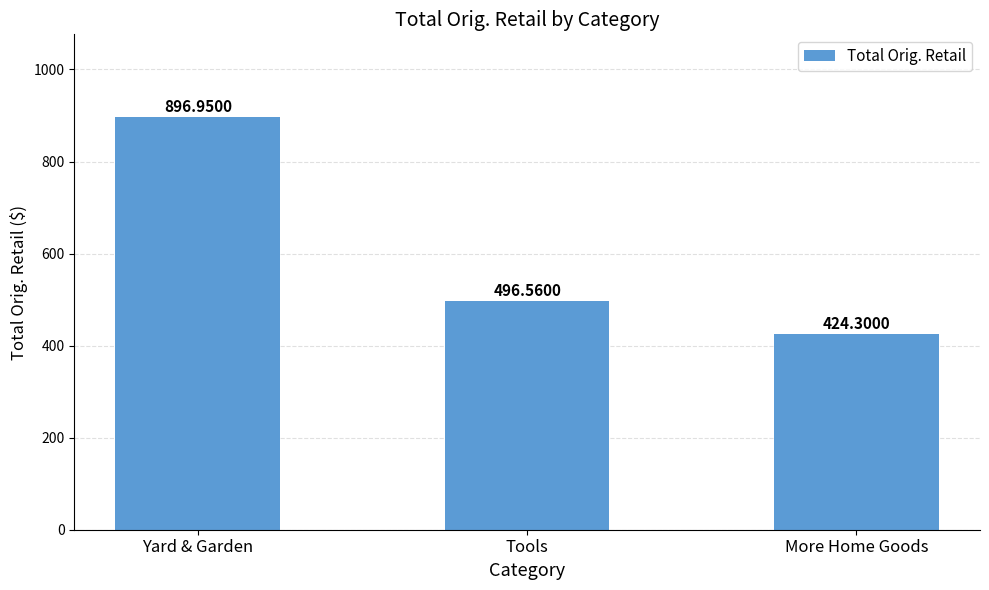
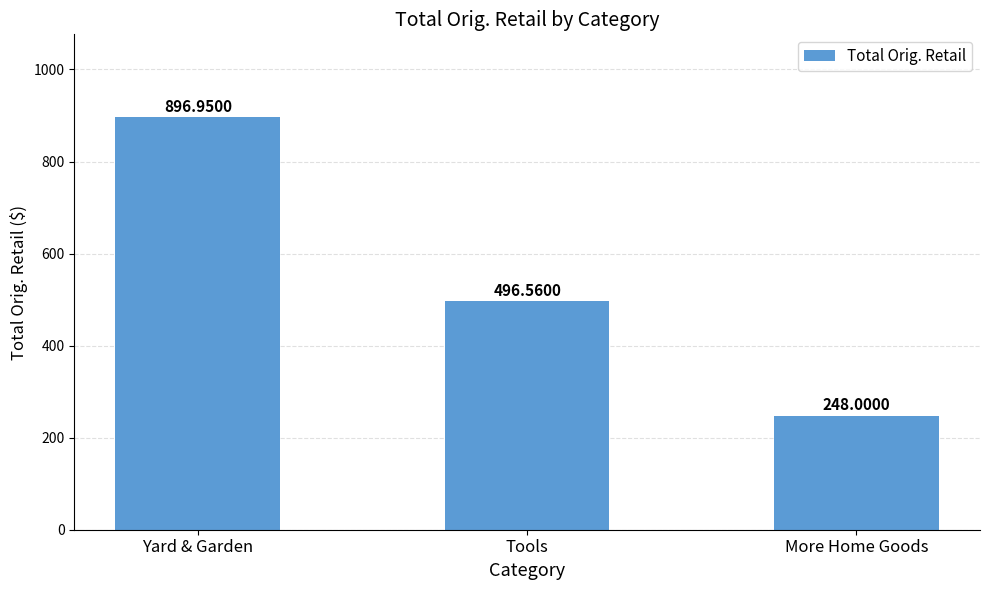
  {
    "Yard & Garden": 896.9500,
    "Tools": 496.5600,
-   "More Home Goods": 424.3000
+   "More Home Goods": 248.0000
  }
